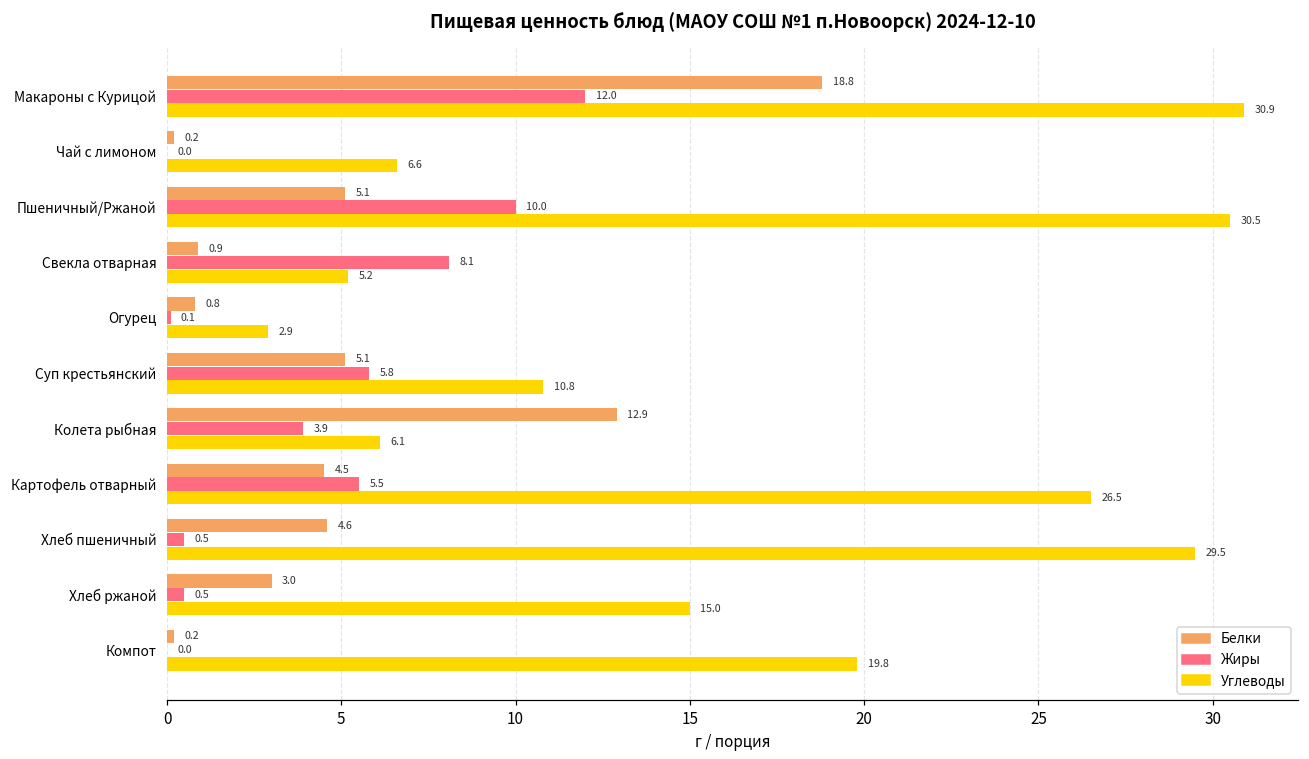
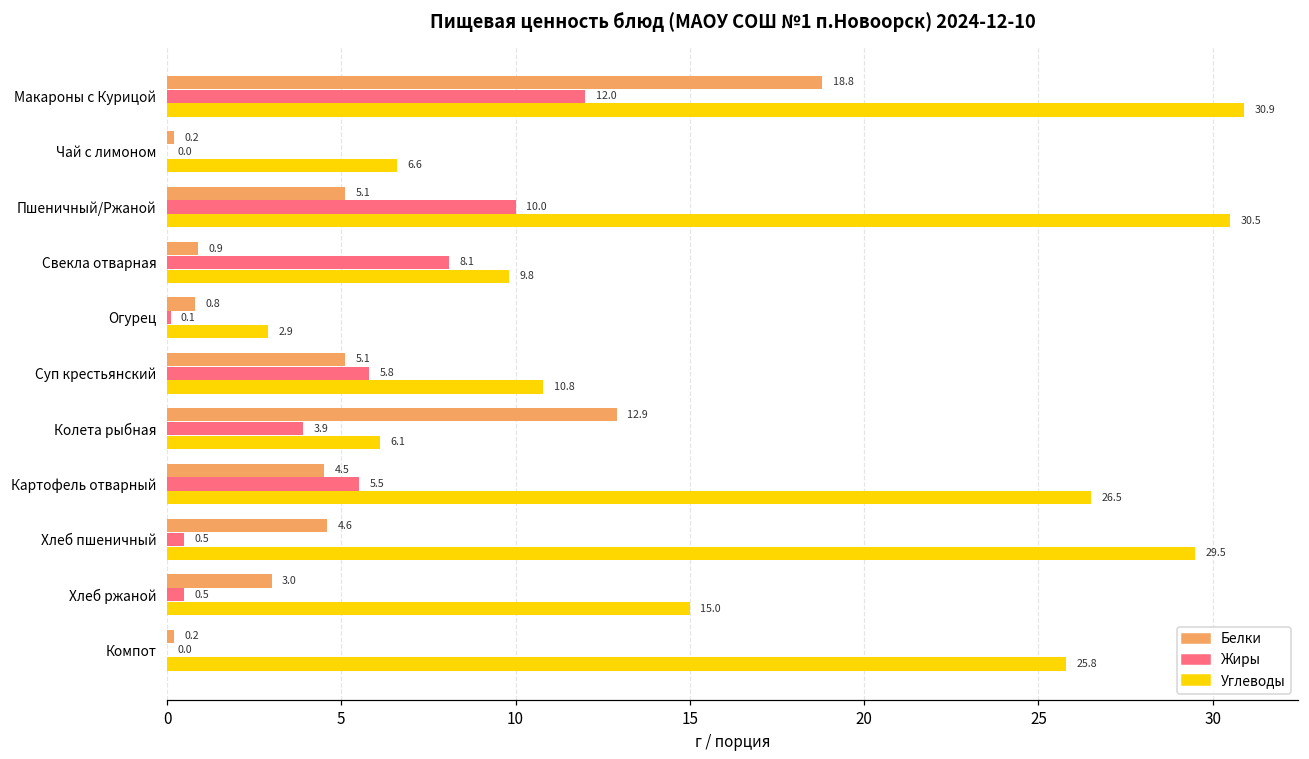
  {
    "Белки": {
      "Макароны с Курицой": 18.8,
      "Чай с лимоном": 0.2,
      "Пшеничный/Ржаной": 5.1,
      "Свекла отварная": 0.9,
      "Огурец": 0.8,
      "Суп крестьянский": 5.1,
      "Колета рыбная": 12.9,
      "Картофель отварный": 4.5,
      "Хлеб пшеничный": 4.6,
      "Хлеб ржаной": 3.0,
      "Компот": 0.2
    },
    "Жиры": {
      "Макароны с Курицой": 12.0,
      "Чай с лимоном": 0.0,
      "Пшеничный/Ржаной": 10.0,
      "Свекла отварная": 8.1,
      "Огурец": 0.1,
      "Суп крестьянский": 5.8,
      "Колета рыбная": 3.9,
      "Картофель отварный": 5.5,
      "Хлеб пшеничный": 0.5,
      "Хлеб ржаной": 0.5,
      "Компот": 0.0
    },
    "Углеводы": {
      "Макароны с Курицой": 30.9,
      "Чай с лимоном": 6.6,
      "Пшеничный/Ржаной": 30.5,
-     "Свекла отварная": 5.2,
+     "Свекла отварная": 9.8,
      "Огурец": 2.9,
      "Суп крестьянский": 10.8,
      "Колета рыбная": 6.1,
      "Картофель отварный": 26.5,
      "Хлеб пшеничный": 29.5,
      "Хлеб ржаной": 15.0,
-     "Компот": 19.8
+     "Компот": 25.8
    }
  }
